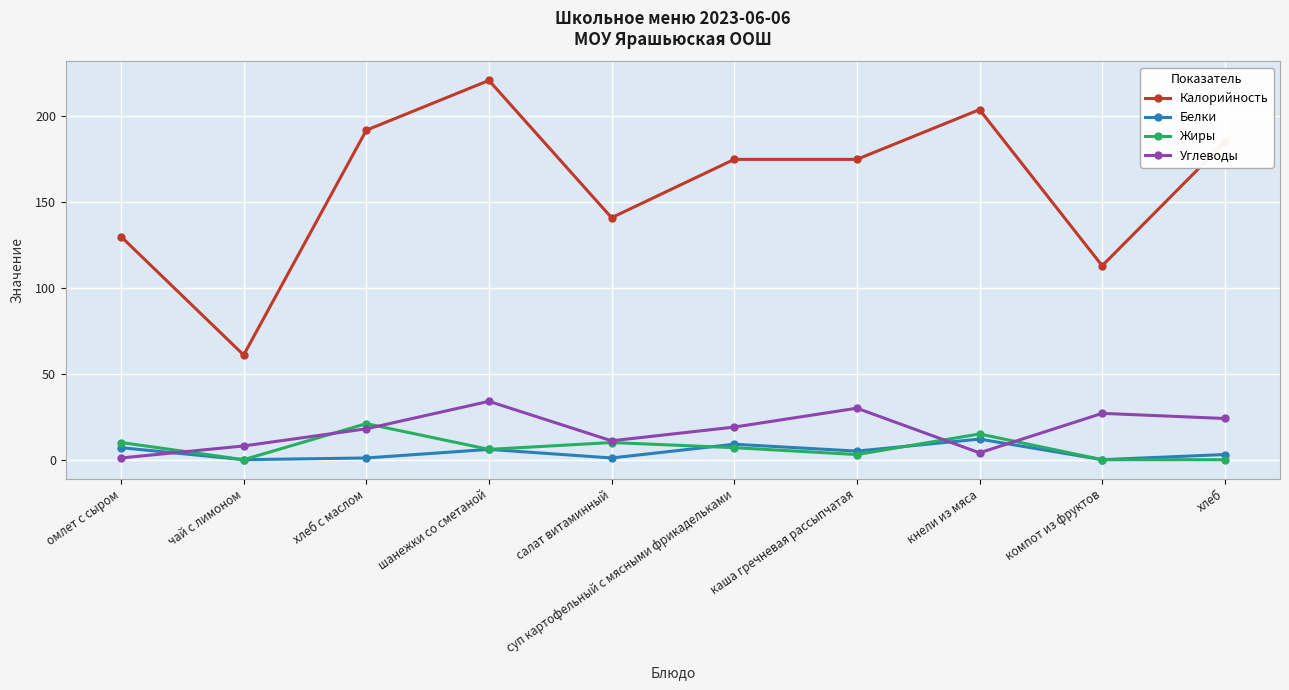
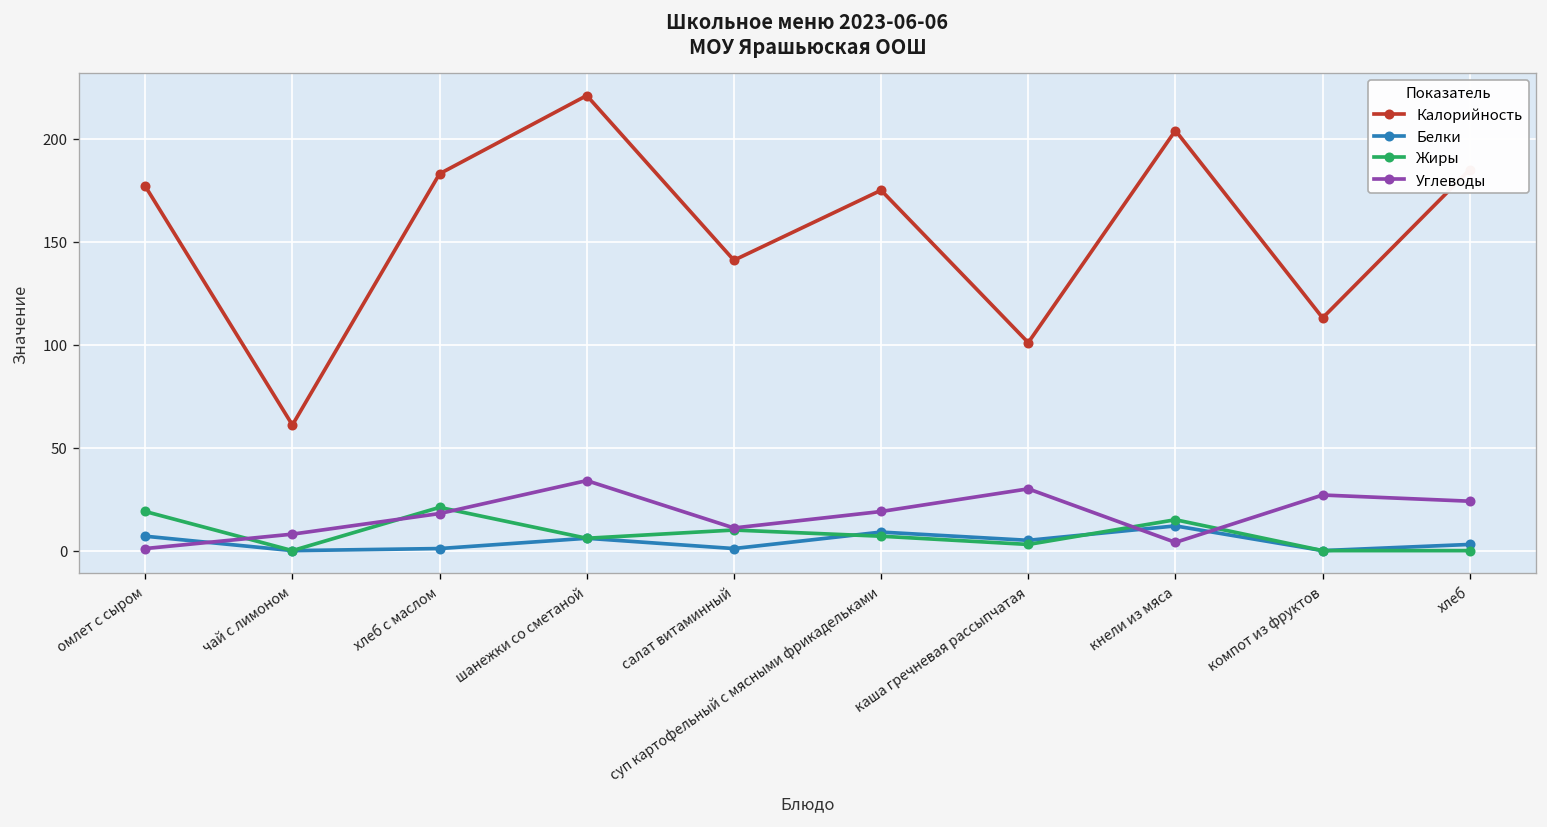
  {
    "Калорийность": {
-     "омлет с сыром": 130,
+     "омлет с сыром": 177,
      "чай с лимоном": 61,
-     "хлеб с маслом": 192,
+     "хлеб с маслом": 183,
      "шанежки со сметаной": 221,
      "салат витаминный": 141,
      "суп картофельный с мясными фрикадельками": 175,
-     "каша гречневая рассыпчатая": 175,
+     "каша гречневая рассыпчатая": 101,
      "кнели из мяса": 204,
      "компот из фруктов": 113
    },
    "Белки": {
      "омлет с сыром": 7,
      "хлеб с маслом": 1,
      "салат витаминный": 1,
      "суп картофельный с мясными фрикадельками": 9,
      "каша гречневая рассыпчатая": 5,
      "кнели из мяса": 12,
      "хлеб": 3
    },
    "Жиры": {
-     "омлет с сыром": 10,
+     "омлет с сыром": 19,
      "хлеб с маслом": 21,
      "суп картофельный с мясными фрикадельками": 7,
      "каша гречневая рассыпчатая": 3,
      "кнели из мяса": 15,
      "хлеб": 0
    },
    "Углеводы": {
      "омлет с сыром": 1,
      "чай с лимоном": 8,
      "хлеб с маслом": 18,
      "шанежки со сметаной": 34,
      "суп картофельный с мясными фрикадельками": 19,
      "каша гречневая рассыпчатая": 30,
      "кнели из мяса": 4,
      "компот из фруктов": 27,
      "хлеб": 24
    }
  }
